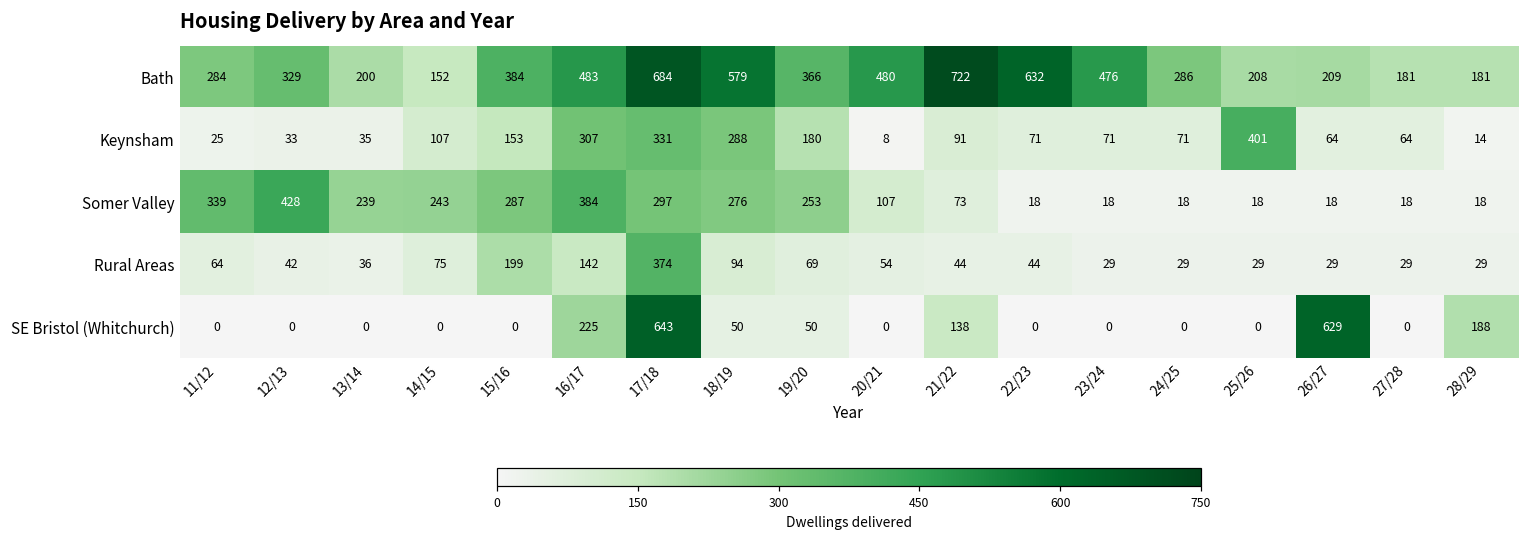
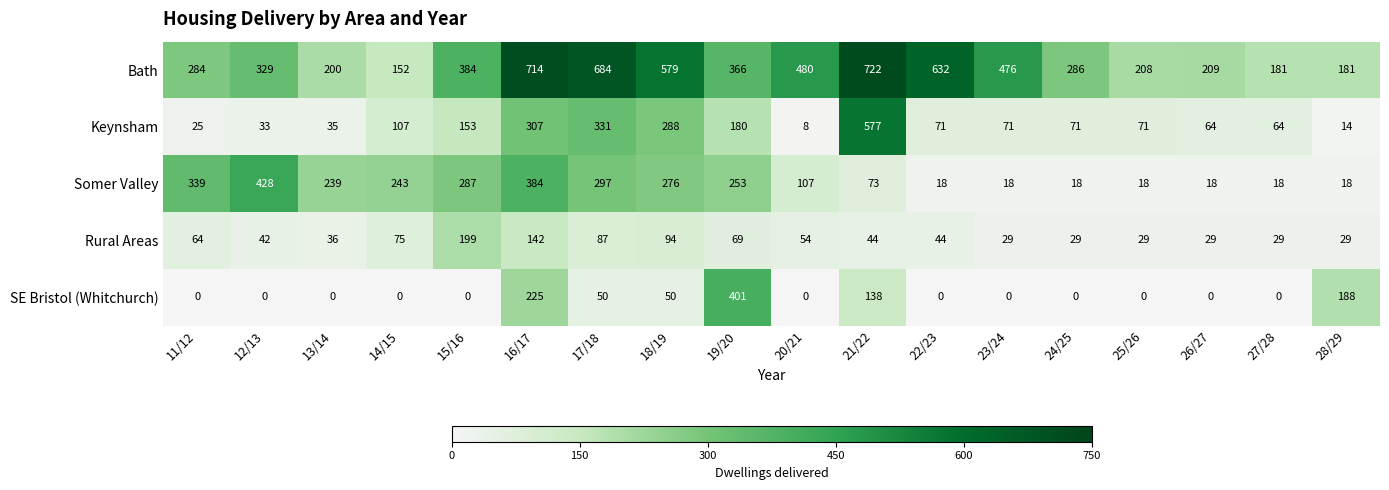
  {
    "Bath": {
      "11/12": 284,
      "12/13": 329,
      "13/14": 200,
      "14/15": 152,
      "15/16": 384,
-     "16/17": 483,
+     "16/17": 714,
      "17/18": 684,
      "18/19": 579,
      "19/20": 366,
      "20/21": 480,
      "21/22": 722,
      "22/23": 632,
      "23/24": 476,
      "24/25": 286,
      "25/26": 208,
      "26/27": 209,
      "27/28": 181,
      "28/29": 181
    },
    "Keynsham": {
      "11/12": 25,
      "12/13": 33,
      "13/14": 35,
      "14/15": 107,
      "15/16": 153,
      "16/17": 307,
      "17/18": 331,
      "18/19": 288,
      "19/20": 180,
      "20/21": 8,
-     "21/22": 91,
+     "21/22": 577,
      "22/23": 71,
      "23/24": 71,
      "24/25": 71,
-     "25/26": 401,
+     "25/26": 71,
      "26/27": 64,
      "27/28": 64,
      "28/29": 14
    },
    "Somer Valley": {
      "11/12": 339,
      "12/13": 428,
      "13/14": 239,
      "14/15": 243,
      "15/16": 287,
      "16/17": 384,
      "17/18": 297,
      "18/19": 276,
      "19/20": 253,
      "20/21": 107,
      "21/22": 73,
      "22/23": 18,
      "23/24": 18,
      "24/25": 18,
      "25/26": 18,
      "26/27": 18,
      "27/28": 18,
      "28/29": 18
    },
    "Rural Areas": {
      "11/12": 64,
      "12/13": 42,
      "13/14": 36,
      "14/15": 75,
      "15/16": 199,
      "16/17": 142,
-     "17/18": 374,
+     "17/18": 87,
      "18/19": 94,
      "19/20": 69,
      "20/21": 54,
      "21/22": 44,
      "22/23": 44,
      "23/24": 29,
      "24/25": 29,
      "25/26": 29,
      "26/27": 29,
      "27/28": 29,
      "28/29": 29
    },
    "SE Bristol (Whitchurch)": {
      "11/12": 0,
      "12/13": 0,
      "13/14": 0,
      "14/15": 0,
      "15/16": 0,
      "16/17": 225,
-     "17/18": 643,
+     "17/18": 50,
      "18/19": 50,
-     "19/20": 50,
+     "19/20": 401,
      "20/21": 0,
      "21/22": 138,
      "22/23": 0,
      "23/24": 0,
      "24/25": 0,
      "25/26": 0,
-     "26/27": 629,
+     "26/27": 0,
      "27/28": 0,
      "28/29": 188
    }
  }
